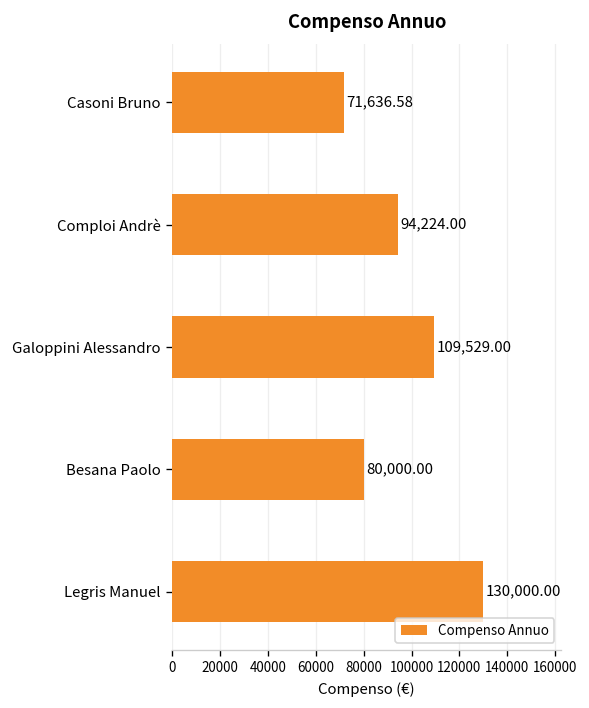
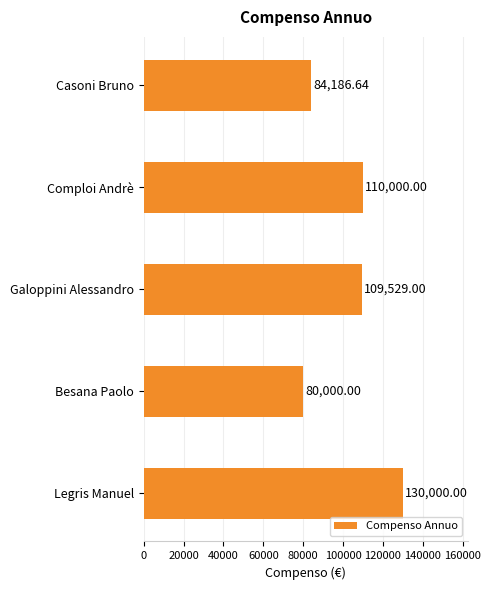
  {
-   "Casoni Bruno": "71,636.58",
-   "Comploi Andrè": "94,224.00",
+   "Casoni Bruno": "84,186.64",
+   "Comploi Andrè": "110,000.00",
    "Galoppini Alessandro": "109,529.00",
    "Besana Paolo": "80,000.00",
    "Legris Manuel": "130,000.00"
  }
